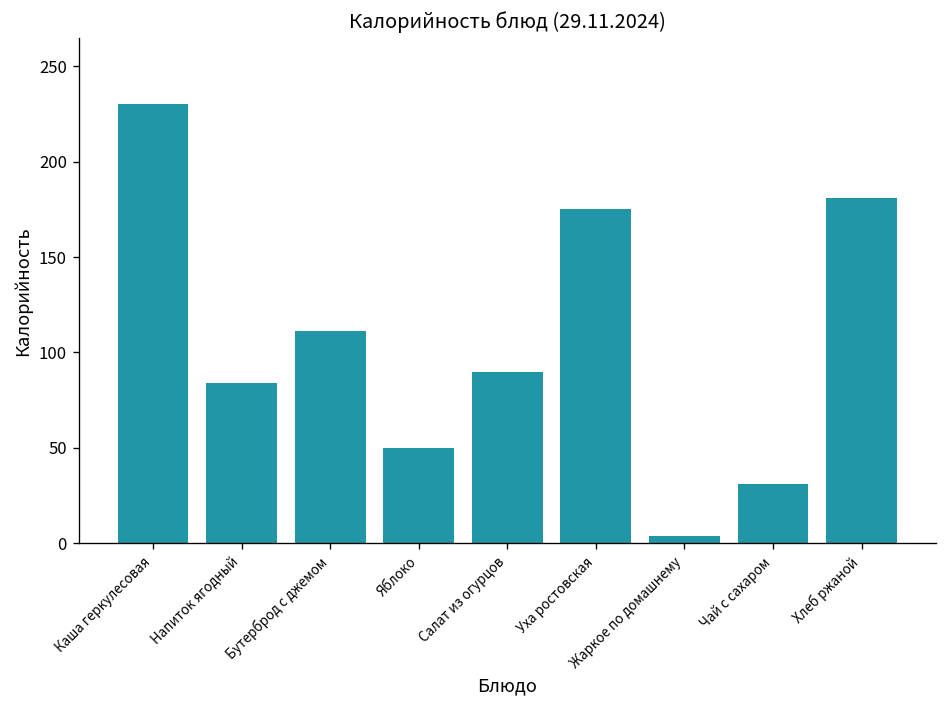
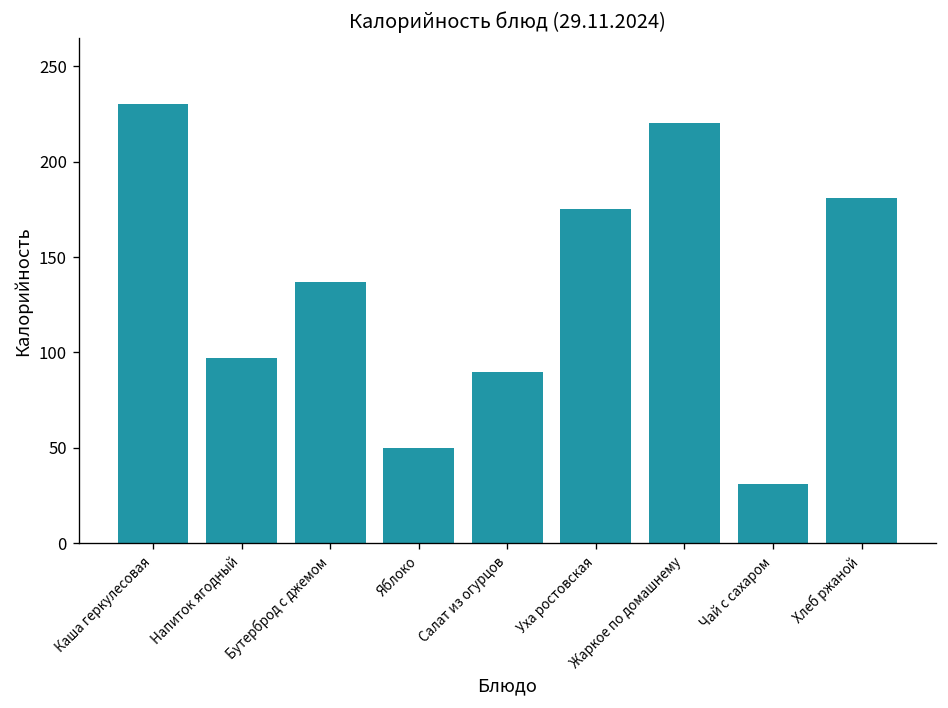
  {
    "Каша геркулесовая": 230,
-   "Напиток ягодный": 84,
-   "Бутерброд с джемом": 111,
+   "Напиток ягодный": 97,
+   "Бутерброд с джемом": 137,
    "Яблоко": 50,
    "Салат из огурцов": 90,
    "Уха ростовская": 175,
-   "Жаркое по домашнему": 4,
+   "Жаркое по домашнему": 220,
    "Чай с сахаром": 31,
    "Хлеб ржаной": 181
  }
